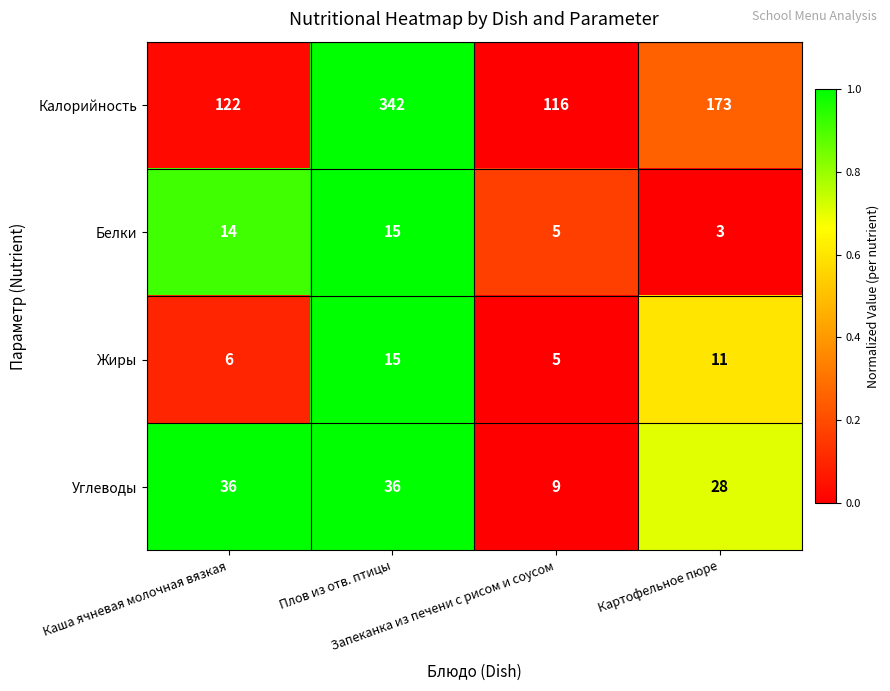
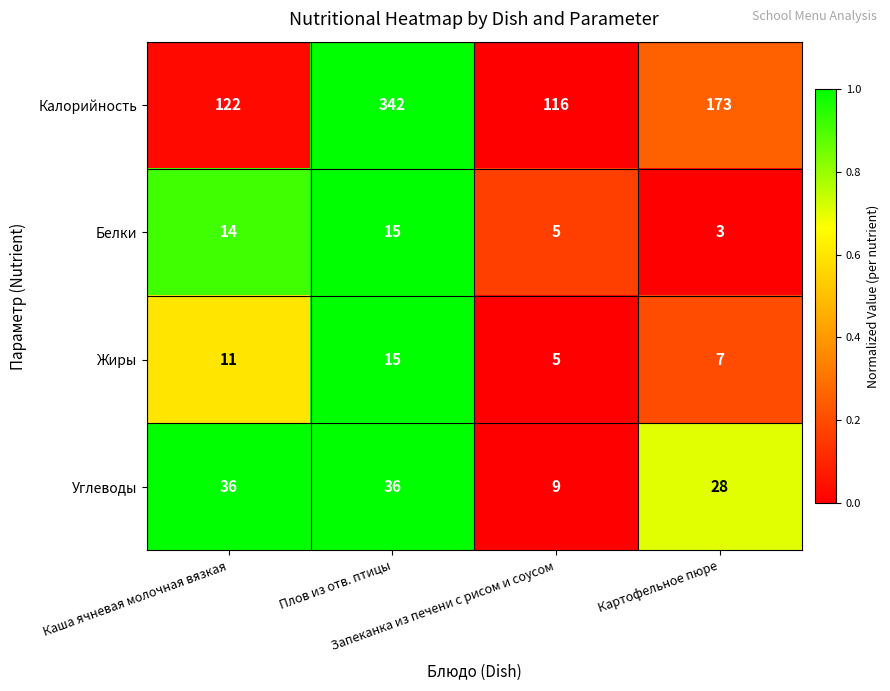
  {
    "Калорийность": {
      "Каша ячневая молочная вязкая": 122,
      "Плов из отв. птицы": 342,
      "Запеканка из печени с рисом и соусом": 116,
      "Картофельное пюре": 173
    },
    "Белки": {
      "Каша ячневая молочная вязкая": 14,
      "Плов из отв. птицы": 15,
      "Запеканка из печени с рисом и соусом": 5,
      "Картофельное пюре": 3
    },
    "Жиры": {
-     "Каша ячневая молочная вязкая": 6,
+     "Каша ячневая молочная вязкая": 11,
      "Плов из отв. птицы": 15,
      "Запеканка из печени с рисом и соусом": 5,
-     "Картофельное пюре": 11
+     "Картофельное пюре": 7
    },
    "Углеводы": {
      "Каша ячневая молочная вязкая": 36,
      "Плов из отв. птицы": 36,
      "Запеканка из печени с рисом и соусом": 9,
      "Картофельное пюре": 28
    }
  }
